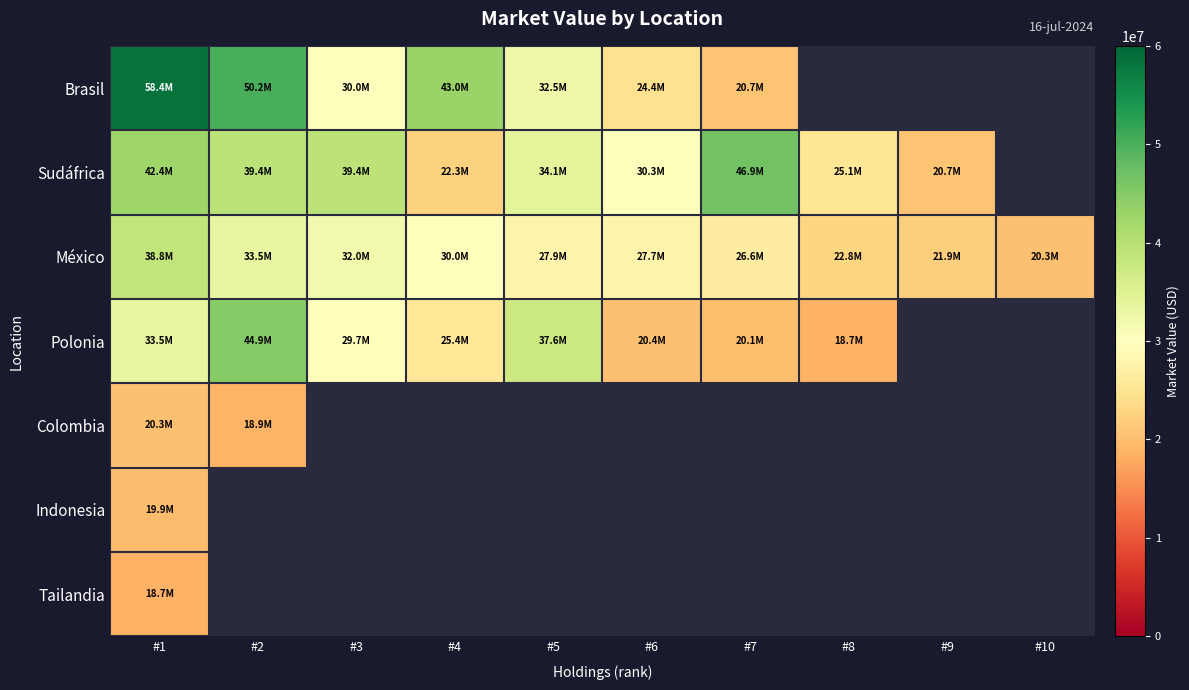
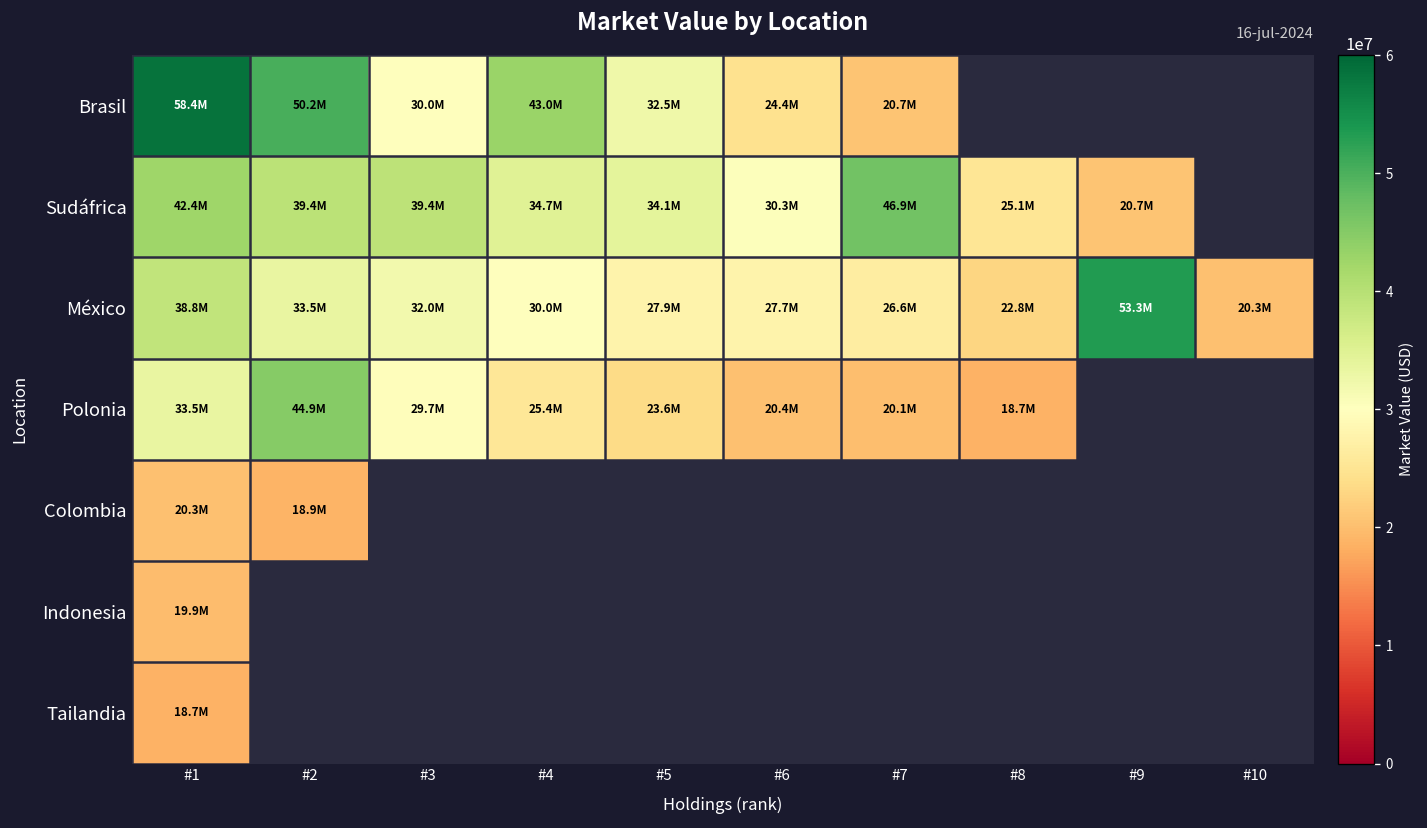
  {
    "Brasil": {
      "#1": "58.4M",
      "#2": "50.2M",
      "#3": "30.0M",
      "#4": "43.0M",
      "#5": "32.5M",
      "#6": "24.4M",
      "#7": "20.7M"
    },
    "Sudáfrica": {
      "#1": "42.4M",
      "#2": "39.4M",
      "#3": "39.4M",
-     "#4": "22.3M",
+     "#4": "34.7M",
      "#5": "34.1M",
      "#6": "30.3M",
      "#7": "46.9M",
      "#8": "25.1M",
      "#9": "20.7M"
    },
    "México": {
      "#1": "38.8M",
      "#2": "33.5M",
      "#3": "32.0M",
      "#4": "30.0M",
      "#5": "27.9M",
      "#6": "27.7M",
      "#7": "26.6M",
      "#8": "22.8M",
-     "#9": "21.9M",
+     "#9": "53.3M",
      "#10": "20.3M"
    },
    "Polonia": {
      "#1": "33.5M",
      "#2": "44.9M",
      "#3": "29.7M",
      "#4": "25.4M",
-     "#5": "37.6M",
+     "#5": "23.6M",
      "#6": "20.4M",
      "#7": "20.1M",
      "#8": "18.7M"
    },
    "Colombia": {
      "#1": "20.3M",
      "#2": "18.9M"
    },
    "Indonesia": {
      "#1": "19.9M"
    },
    "Tailandia": {
      "#1": "18.7M"
    }
  }
